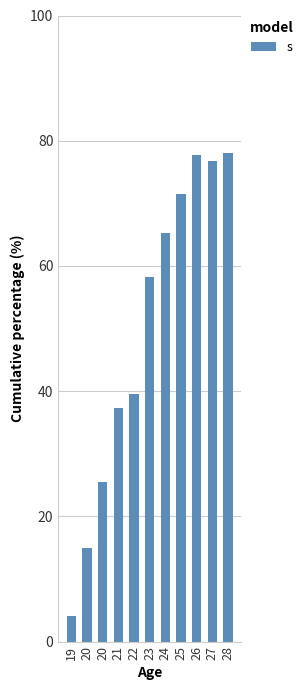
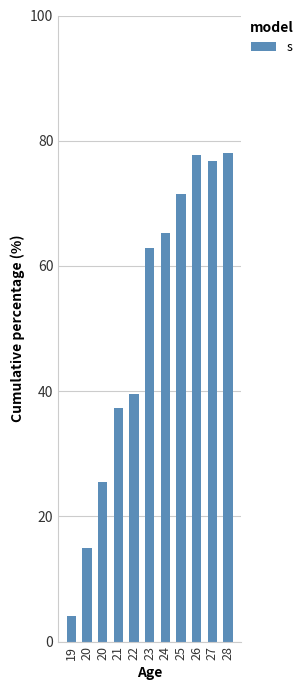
  {
    "19": 4,
    "21": 37,
    "22": 40,
-   "23": 58,
+   "23": 63,
    "24": 65,
    "25": 72,
    "26": 78,
    "27": 77,
    "28": 78
  }
